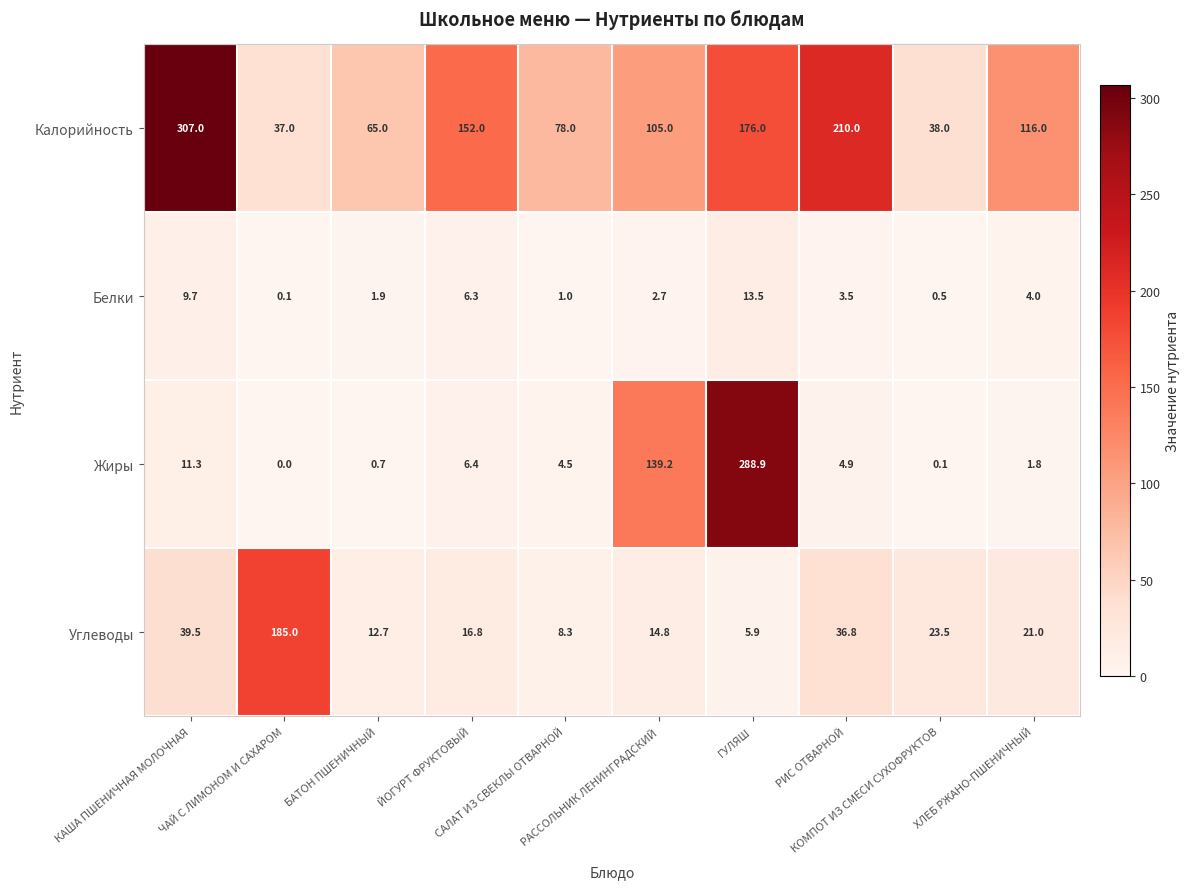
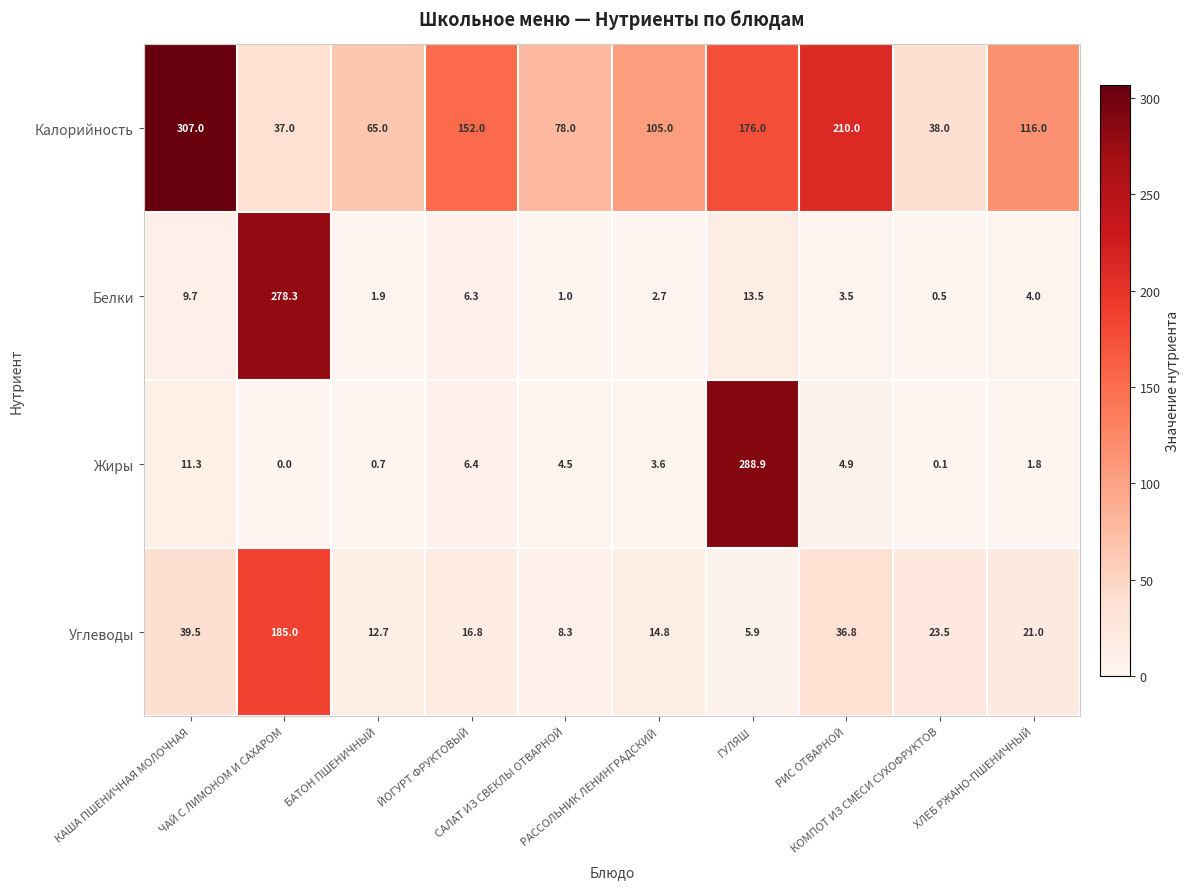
  {
    "Калорийность": {
      "КАША ПШЕНИЧНАЯ МОЛОЧНАЯ": 307.0,
      "ЧАЙ С ЛИМОНОМ И САХАРОМ": 37.0,
      "БАТОН ПШЕНИЧНЫЙ": 65.0,
      "ЙОГУРТ ФРУКТОВЫЙ": 152.0,
      "САЛАТ ИЗ СВЕКЛЫ ОТВАРНОЙ": 78.0,
      "РАССОЛЬНИК ЛЕНИНГРАДСКИЙ": 105.0,
      "ГУЛЯШ": 176.0,
      "РИС ОТВАРНОЙ": 210.0,
      "КОМПОТ ИЗ СМЕСИ СУХОФРУКТОВ": 38.0,
      "ХЛЕБ РЖАНО-ПШЕНИЧНЫЙ": 116.0
    },
    "Белки": {
      "КАША ПШЕНИЧНАЯ МОЛОЧНАЯ": 9.7,
-     "ЧАЙ С ЛИМОНОМ И САХАРОМ": 0.1,
+     "ЧАЙ С ЛИМОНОМ И САХАРОМ": 278.3,
      "БАТОН ПШЕНИЧНЫЙ": 1.9,
      "ЙОГУРТ ФРУКТОВЫЙ": 6.3,
      "САЛАТ ИЗ СВЕКЛЫ ОТВАРНОЙ": 1.0,
      "РАССОЛЬНИК ЛЕНИНГРАДСКИЙ": 2.7,
      "ГУЛЯШ": 13.5,
      "РИС ОТВАРНОЙ": 3.5,
      "КОМПОТ ИЗ СМЕСИ СУХОФРУКТОВ": 0.5,
      "ХЛЕБ РЖАНО-ПШЕНИЧНЫЙ": 4.0
    },
    "Жиры": {
      "КАША ПШЕНИЧНАЯ МОЛОЧНАЯ": 11.3,
      "ЧАЙ С ЛИМОНОМ И САХАРОМ": 0.0,
      "БАТОН ПШЕНИЧНЫЙ": 0.7,
      "ЙОГУРТ ФРУКТОВЫЙ": 6.4,
      "САЛАТ ИЗ СВЕКЛЫ ОТВАРНОЙ": 4.5,
-     "РАССОЛЬНИК ЛЕНИНГРАДСКИЙ": 139.2,
+     "РАССОЛЬНИК ЛЕНИНГРАДСКИЙ": 3.6,
      "ГУЛЯШ": 288.9,
      "РИС ОТВАРНОЙ": 4.9,
      "КОМПОТ ИЗ СМЕСИ СУХОФРУКТОВ": 0.1,
      "ХЛЕБ РЖАНО-ПШЕНИЧНЫЙ": 1.8
    },
    "Углеводы": {
      "КАША ПШЕНИЧНАЯ МОЛОЧНАЯ": 39.5,
      "ЧАЙ С ЛИМОНОМ И САХАРОМ": 185.0,
      "БАТОН ПШЕНИЧНЫЙ": 12.7,
      "ЙОГУРТ ФРУКТОВЫЙ": 16.8,
      "САЛАТ ИЗ СВЕКЛЫ ОТВАРНОЙ": 8.3,
      "РАССОЛЬНИК ЛЕНИНГРАДСКИЙ": 14.8,
      "ГУЛЯШ": 5.9,
      "РИС ОТВАРНОЙ": 36.8,
      "КОМПОТ ИЗ СМЕСИ СУХОФРУКТОВ": 23.5,
      "ХЛЕБ РЖАНО-ПШЕНИЧНЫЙ": 21.0
    }
  }
